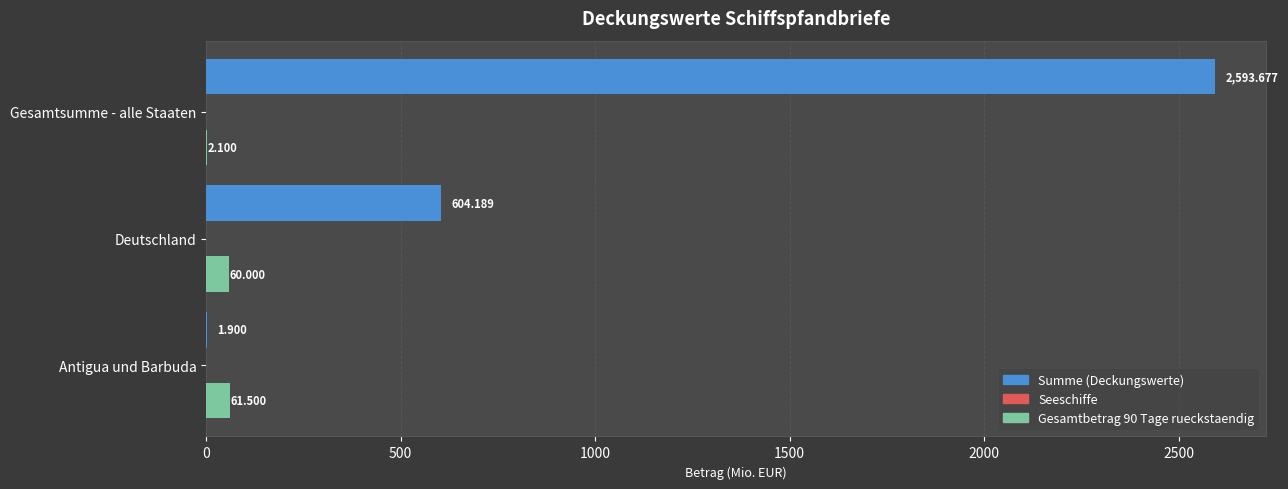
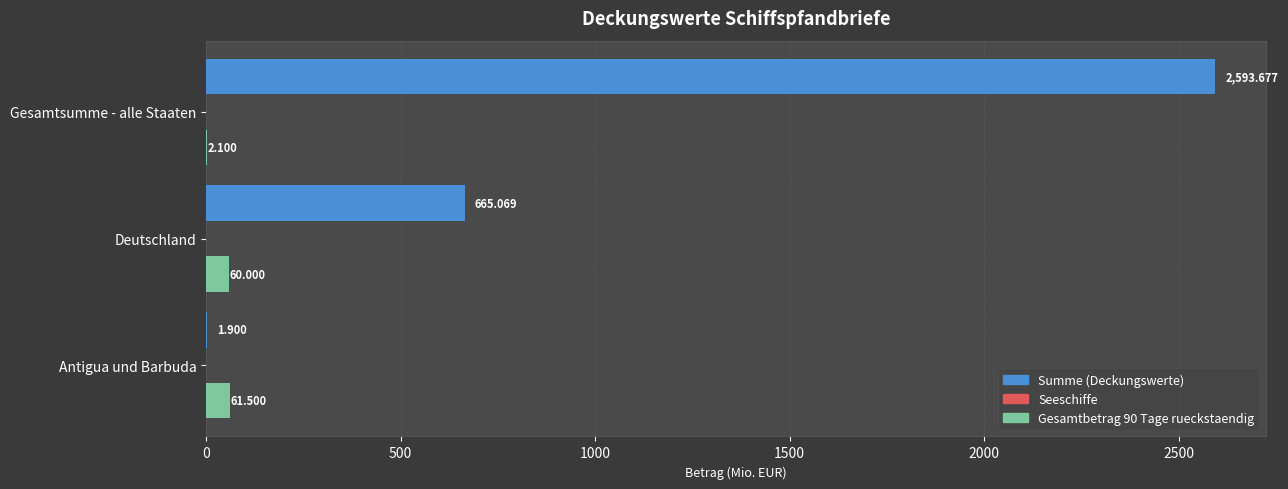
  {
    "Summe (Deckungswerte)": {
      "Gesamtsumme - alle Staaten": "2,593.677",
-     "Deutschland": "604.189",
+     "Deutschland": "665.069",
      "Antigua und Barbuda": "1.900"
    },
    "Seeschiffe": {
      "Gesamtsumme - alle Staaten": "0",
      "Deutschland": "0",
      "Antigua und Barbuda": "0"
    },
    "Gesamtbetrag 90 Tage rueckstaendig": {
      "Gesamtsumme - alle Staaten": "2.100",
      "Deutschland": "60.000",
      "Antigua und Barbuda": "61.500"
    }
  }
